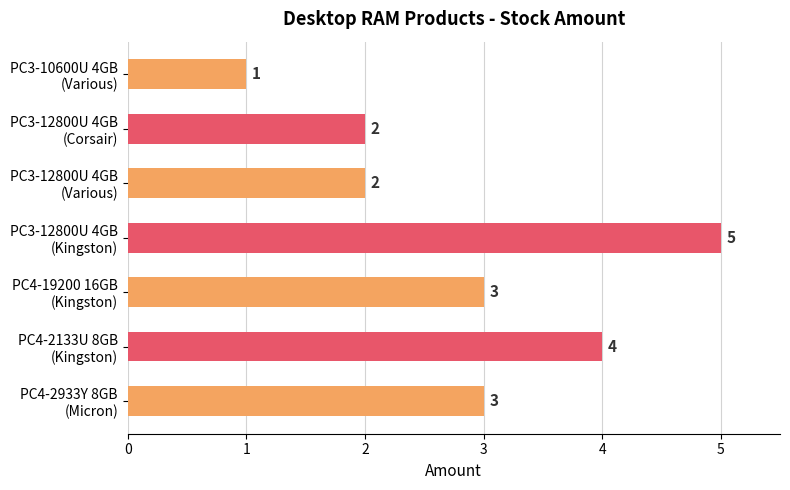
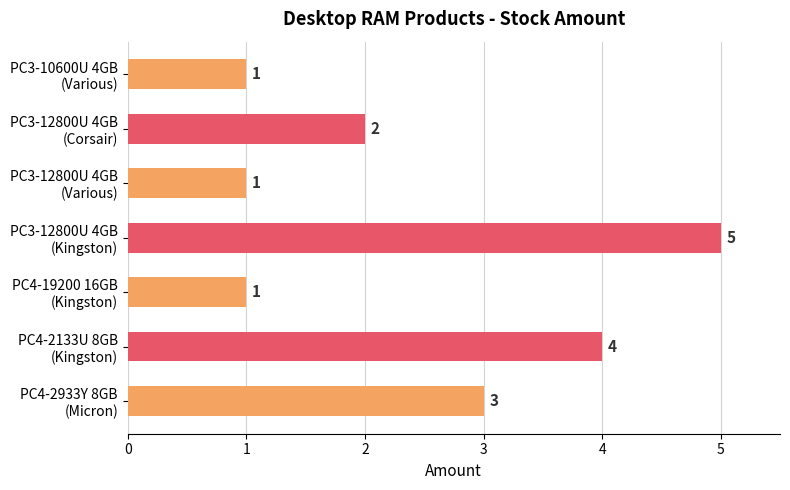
  {
    "PC3-10600U 4GB (Various)": 1,
    "PC3-12800U 4GB (Corsair)": 2,
-   "PC3-12800U 4GB (Various)": 2,
+   "PC3-12800U 4GB (Various)": 1,
    "PC3-12800U 4GB (Kingston)": 5,
-   "PC4-19200 16GB (Kingston)": 3,
+   "PC4-19200 16GB (Kingston)": 1,
    "PC4-2133U 8GB (Kingston)": 4,
    "PC4-2933Y 8GB (Micron)": 3
  }
